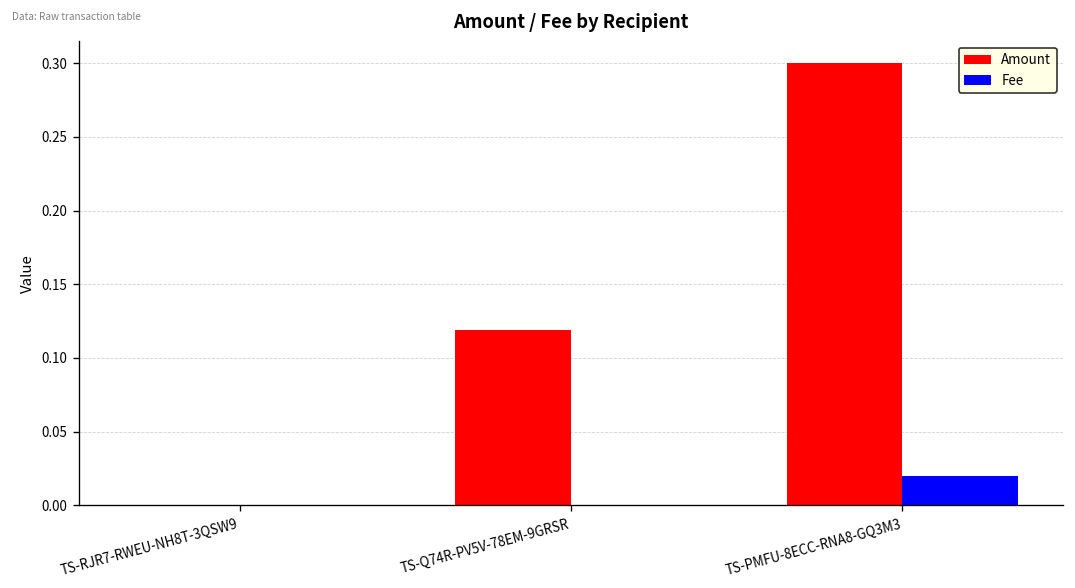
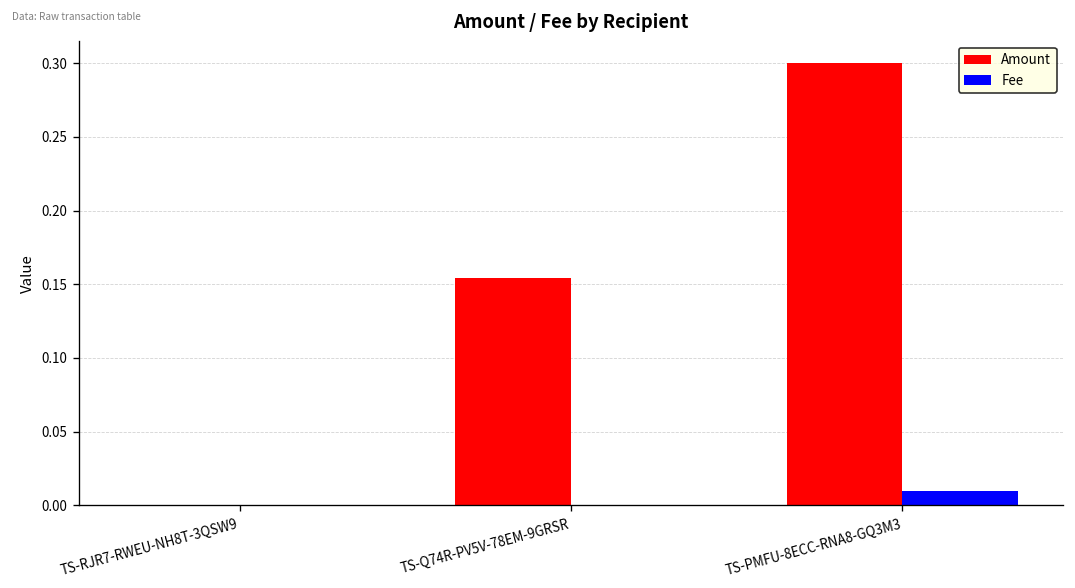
  {
    "Amount": {
      "TS-RJR7-RWEU-NH8T-3QSW9": 0.000,
-     "TS-Q74R-PV5V-78EM-9GRSR": 0.119,
+     "TS-Q74R-PV5V-78EM-9GRSR": 0.154,
      "TS-PMFU-8ECC-RNA8-GQ3M3": 0.300
    },
    "Fee": {
      "TS-RJR7-RWEU-NH8T-3QSW9": 0.00,
      "TS-Q74R-PV5V-78EM-9GRSR": 0.00,
-     "TS-PMFU-8ECC-RNA8-GQ3M3": 0.02
+     "TS-PMFU-8ECC-RNA8-GQ3M3": 0.01
    }
  }
